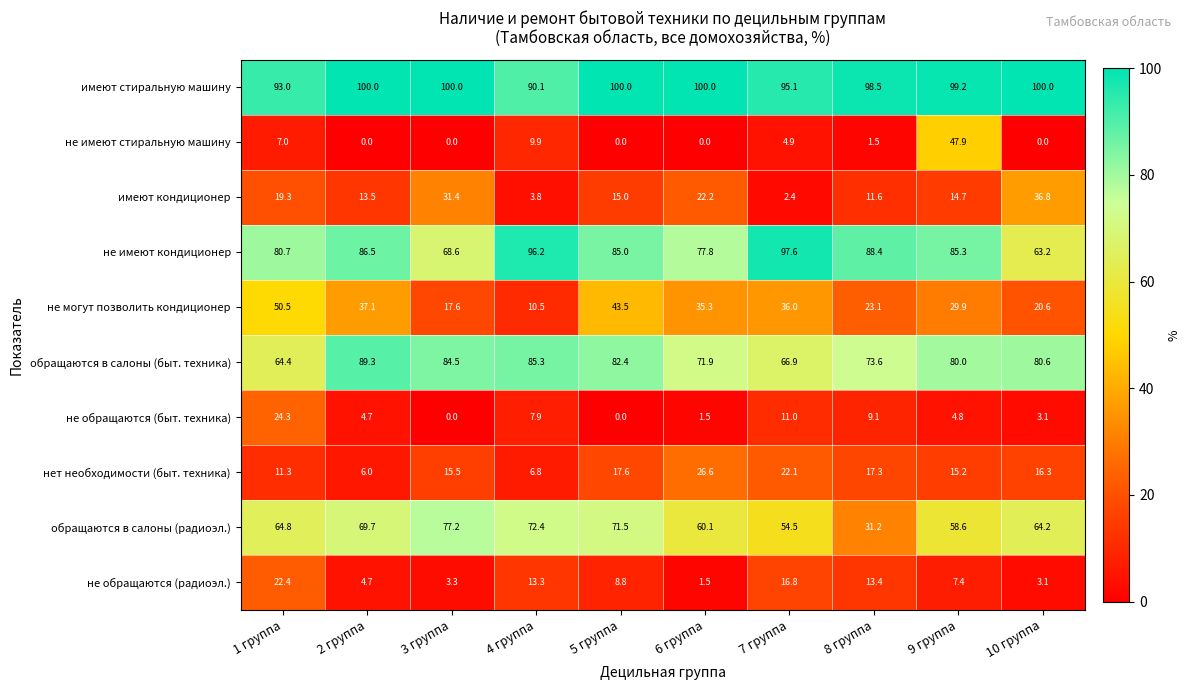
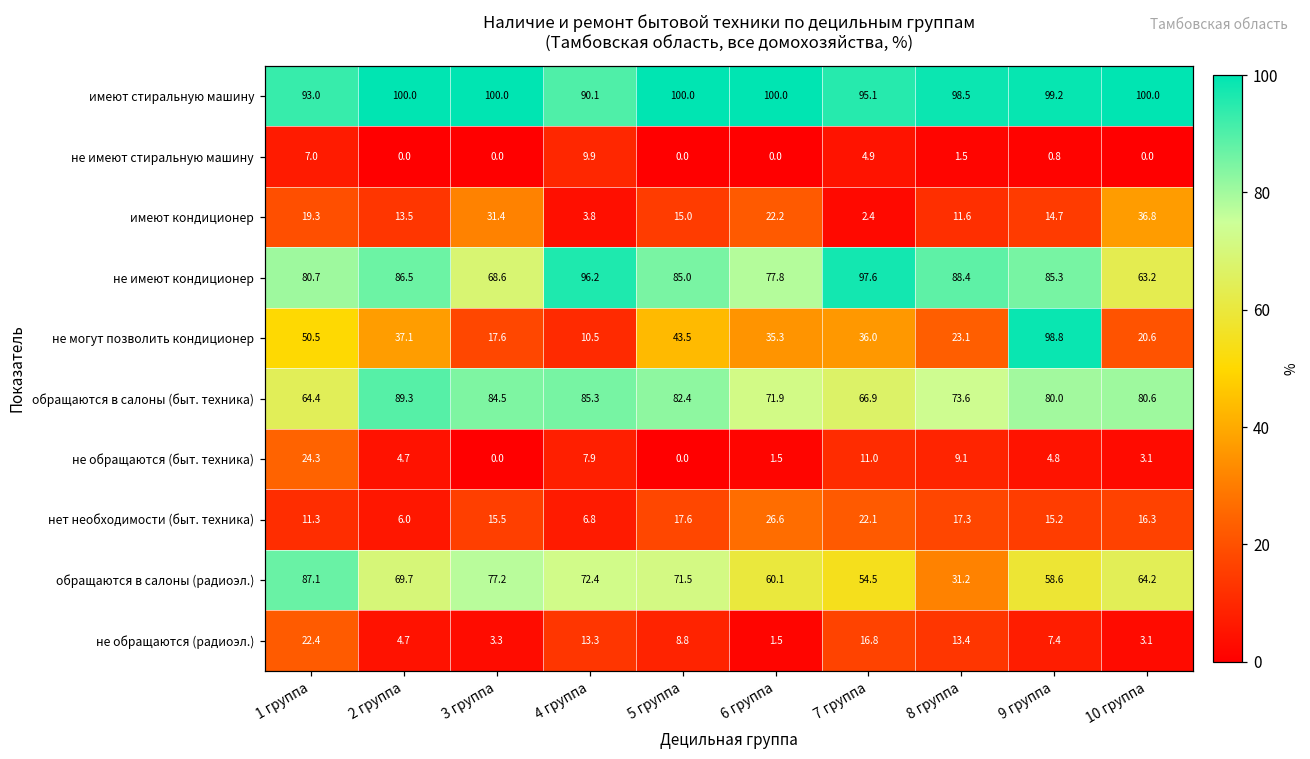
  {
    "имеют стиральную машину": {
      "1 группа": 93.0,
      "2 группа": 100.0,
      "3 группа": 100.0,
      "4 группа": 90.1,
      "5 группа": 100.0,
      "6 группа": 100.0,
      "7 группа": 95.1,
      "8 группа": 98.5,
      "9 группа": 99.2,
      "10 группа": 100.0
    },
    "не имеют стиральную машину": {
      "1 группа": 7.0,
      "2 группа": 0.0,
      "3 группа": 0.0,
      "4 группа": 9.9,
      "5 группа": 0.0,
      "6 группа": 0.0,
      "7 группа": 4.9,
      "8 группа": 1.5,
-     "9 группа": 47.9,
+     "9 группа": 0.8,
      "10 группа": 0.0
    },
    "имеют кондиционер": {
      "1 группа": 19.3,
      "2 группа": 13.5,
      "3 группа": 31.4,
      "4 группа": 3.8,
      "5 группа": 15.0,
      "6 группа": 22.2,
      "7 группа": 2.4,
      "8 группа": 11.6,
      "9 группа": 14.7,
      "10 группа": 36.8
    },
    "не имеют кондиционер": {
      "1 группа": 80.7,
      "2 группа": 86.5,
      "3 группа": 68.6,
      "4 группа": 96.2,
      "5 группа": 85.0,
      "6 группа": 77.8,
      "7 группа": 97.6,
      "8 группа": 88.4,
      "9 группа": 85.3,
      "10 группа": 63.2
    },
    "не могут позволить кондиционер": {
      "1 группа": 50.5,
      "2 группа": 37.1,
      "3 группа": 17.6,
      "4 группа": 10.5,
      "5 группа": 43.5,
      "6 группа": 35.3,
      "7 группа": 36.0,
      "8 группа": 23.1,
-     "9 группа": 29.9,
+     "9 группа": 98.8,
      "10 группа": 20.6
    },
    "обращаются в салоны (быт. техника)": {
      "1 группа": 64.4,
      "2 группа": 89.3,
      "3 группа": 84.5,
      "4 группа": 85.3,
      "5 группа": 82.4,
      "6 группа": 71.9,
      "7 группа": 66.9,
      "8 группа": 73.6,
      "9 группа": 80.0,
      "10 группа": 80.6
    },
    "не обращаются (быт. техника)": {
      "1 группа": 24.3,
      "2 группа": 4.7,
      "3 группа": 0.0,
      "4 группа": 7.9,
      "5 группа": 0.0,
      "6 группа": 1.5,
      "7 группа": 11.0,
      "8 группа": 9.1,
      "9 группа": 4.8,
      "10 группа": 3.1
    },
    "нет необходимости (быт. техника)": {
      "1 группа": 11.3,
      "2 группа": 6.0,
      "3 группа": 15.5,
      "4 группа": 6.8,
      "5 группа": 17.6,
      "6 группа": 26.6,
      "7 группа": 22.1,
      "8 группа": 17.3,
      "9 группа": 15.2,
      "10 группа": 16.3
    },
    "обращаются в салоны (радиоэл.)": {
-     "1 группа": 64.8,
+     "1 группа": 87.1,
      "2 группа": 69.7,
      "3 группа": 77.2,
      "4 группа": 72.4,
      "5 группа": 71.5,
      "6 группа": 60.1,
      "7 группа": 54.5,
      "8 группа": 31.2,
      "9 группа": 58.6,
      "10 группа": 64.2
    },
    "не обращаются (радиоэл.)": {
      "1 группа": 22.4,
      "2 группа": 4.7,
      "3 группа": 3.3,
      "4 группа": 13.3,
      "5 группа": 8.8,
      "6 группа": 1.5,
      "7 группа": 16.8,
      "8 группа": 13.4,
      "9 группа": 7.4,
      "10 группа": 3.1
    }
  }
